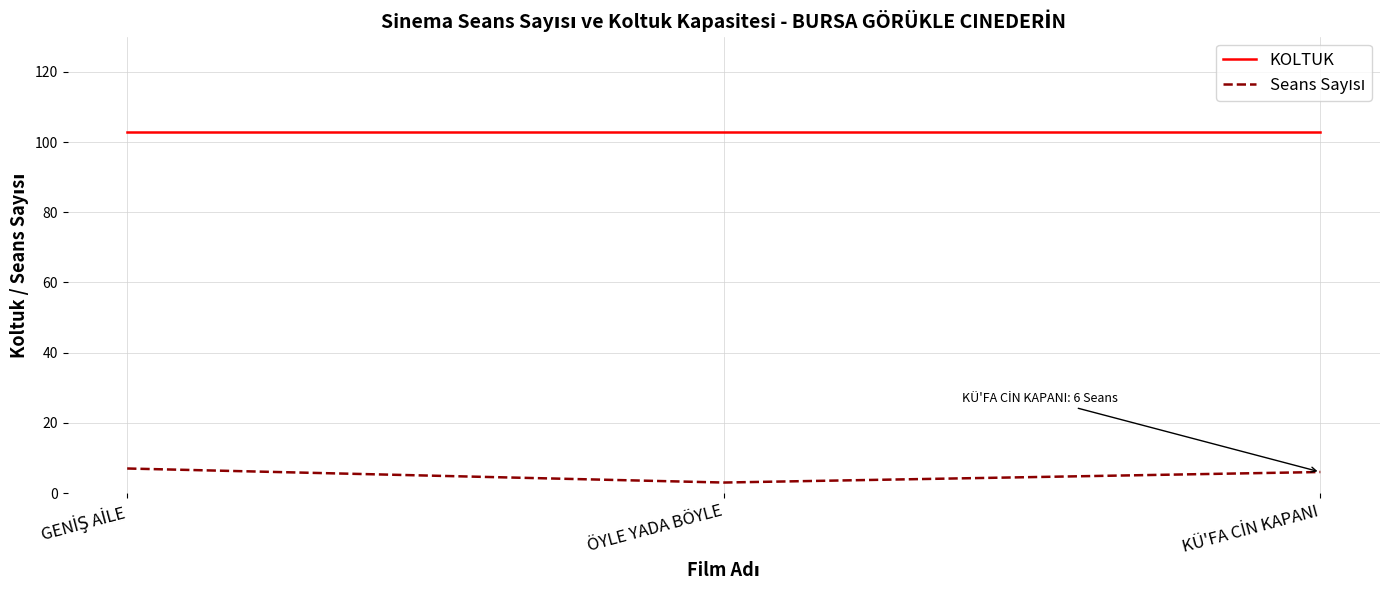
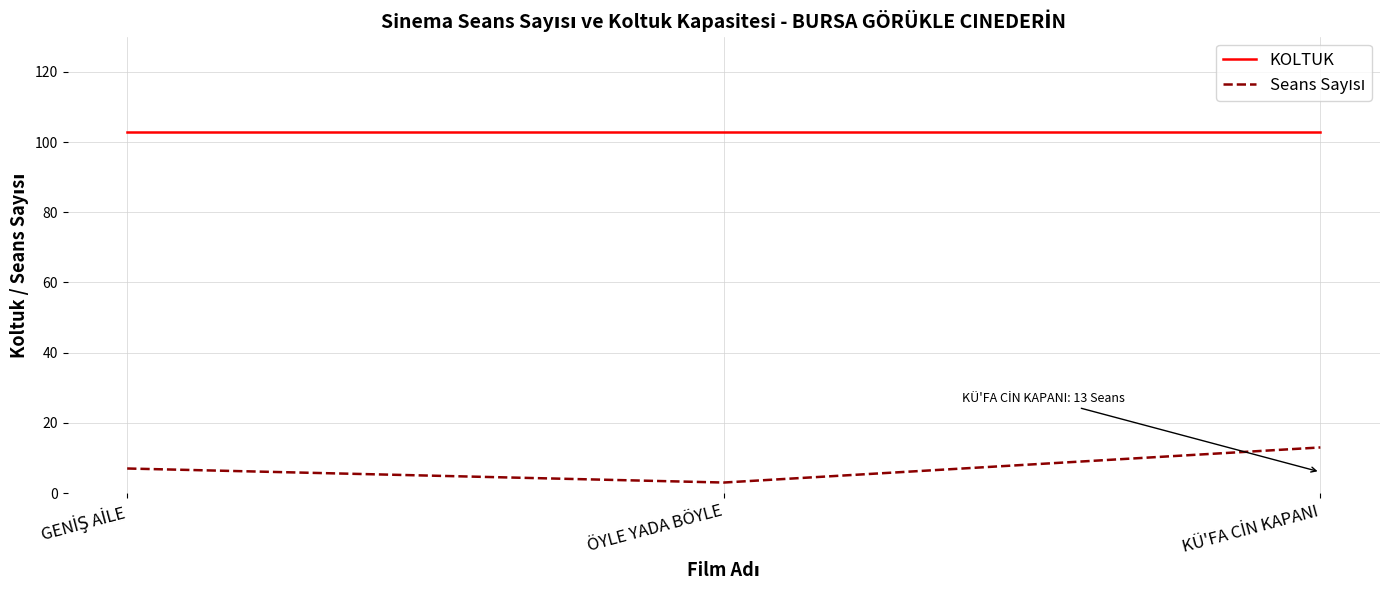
  {
    "KOLTUK": {
      "GENİŞ AİLE": 103,
      "ÖYLE YADA BÖYLE": 103,
      "KÜ'FA CİN KAPANI": 103
    },
    "Seans Sayısı": {
-     "KÜ'FA CİN KAPANI": 6
+     "KÜ'FA CİN KAPANI": 13
    }
  }
